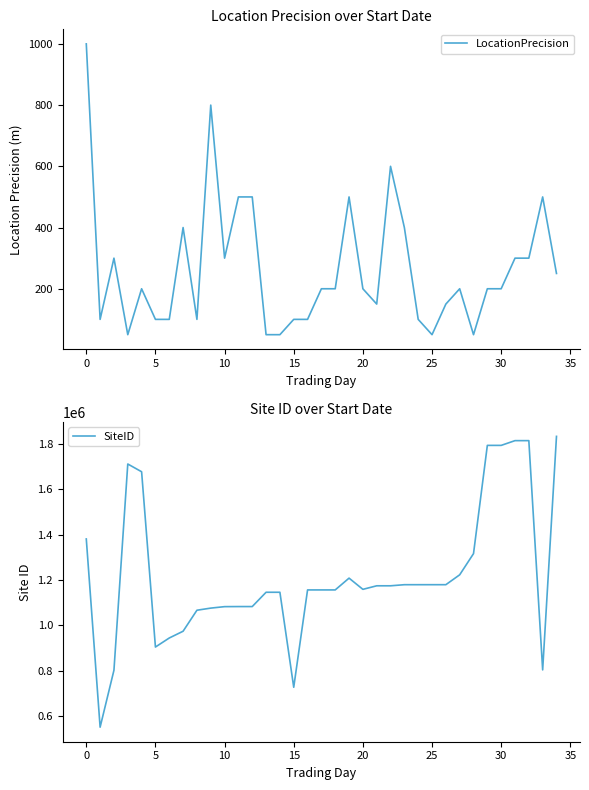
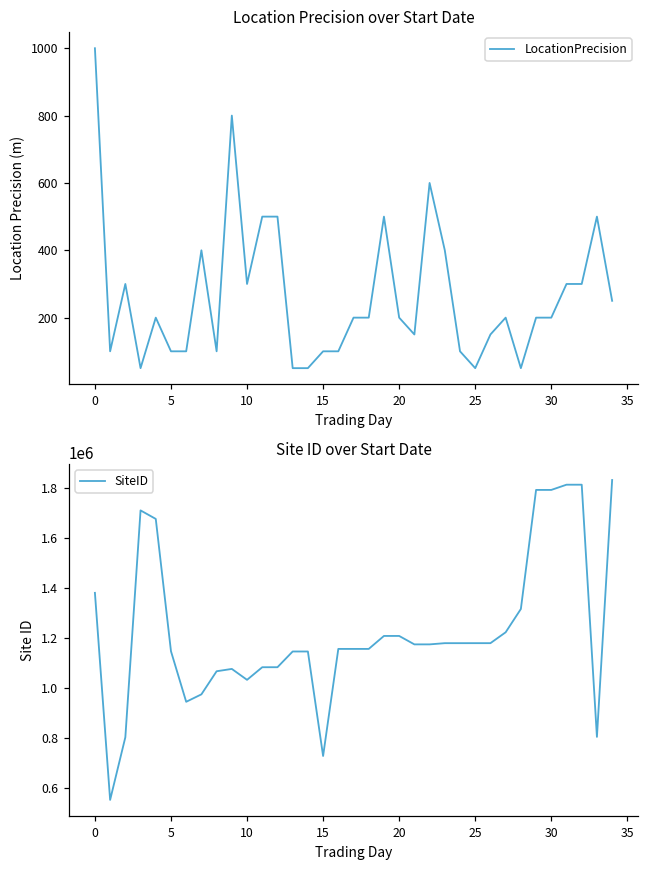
  {
    "Location Precision over Start Date": {
      "0": 1000,
      "5": 100,
      "10": 300,
      "15": 100,
      "20": 200,
      "25": 50,
      "30": 200
    },
    "Site ID over Start Date": {
      "0": 1380000,
-     "5": 910000,
-     "10": 1080000,
+     "5": 1150000,
+     "10": 1030000,
      "15": 730000,
-     "20": 1160000,
+     "20": 1210000,
      "25": 1180000,
      "30": 1790000
    }
  }
